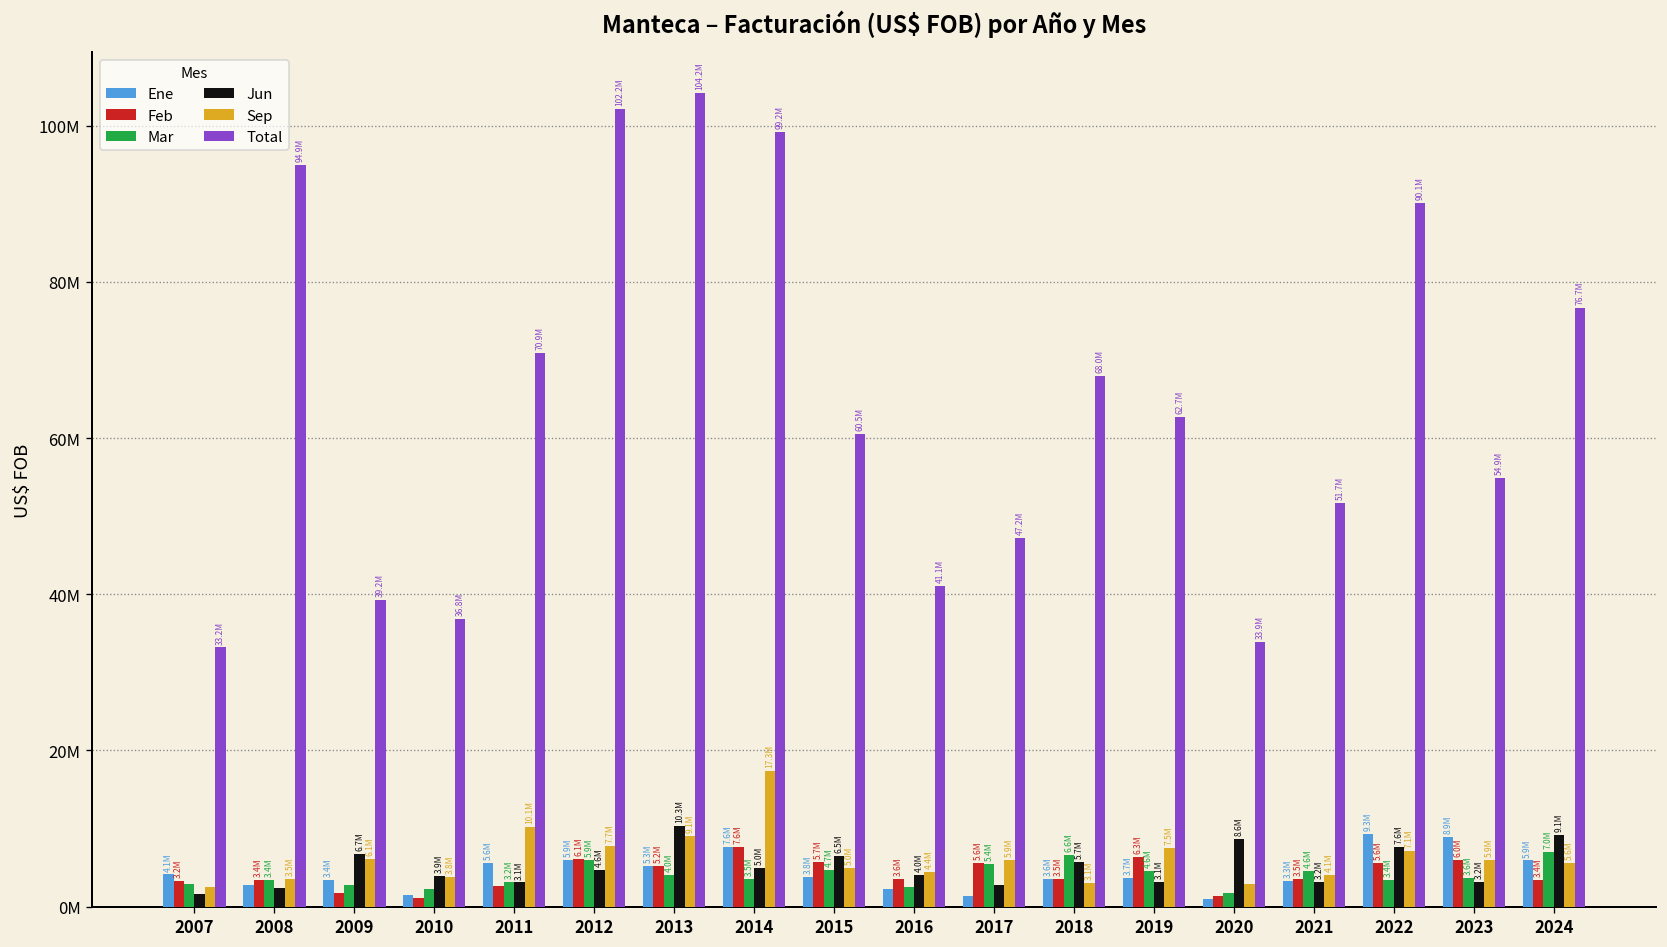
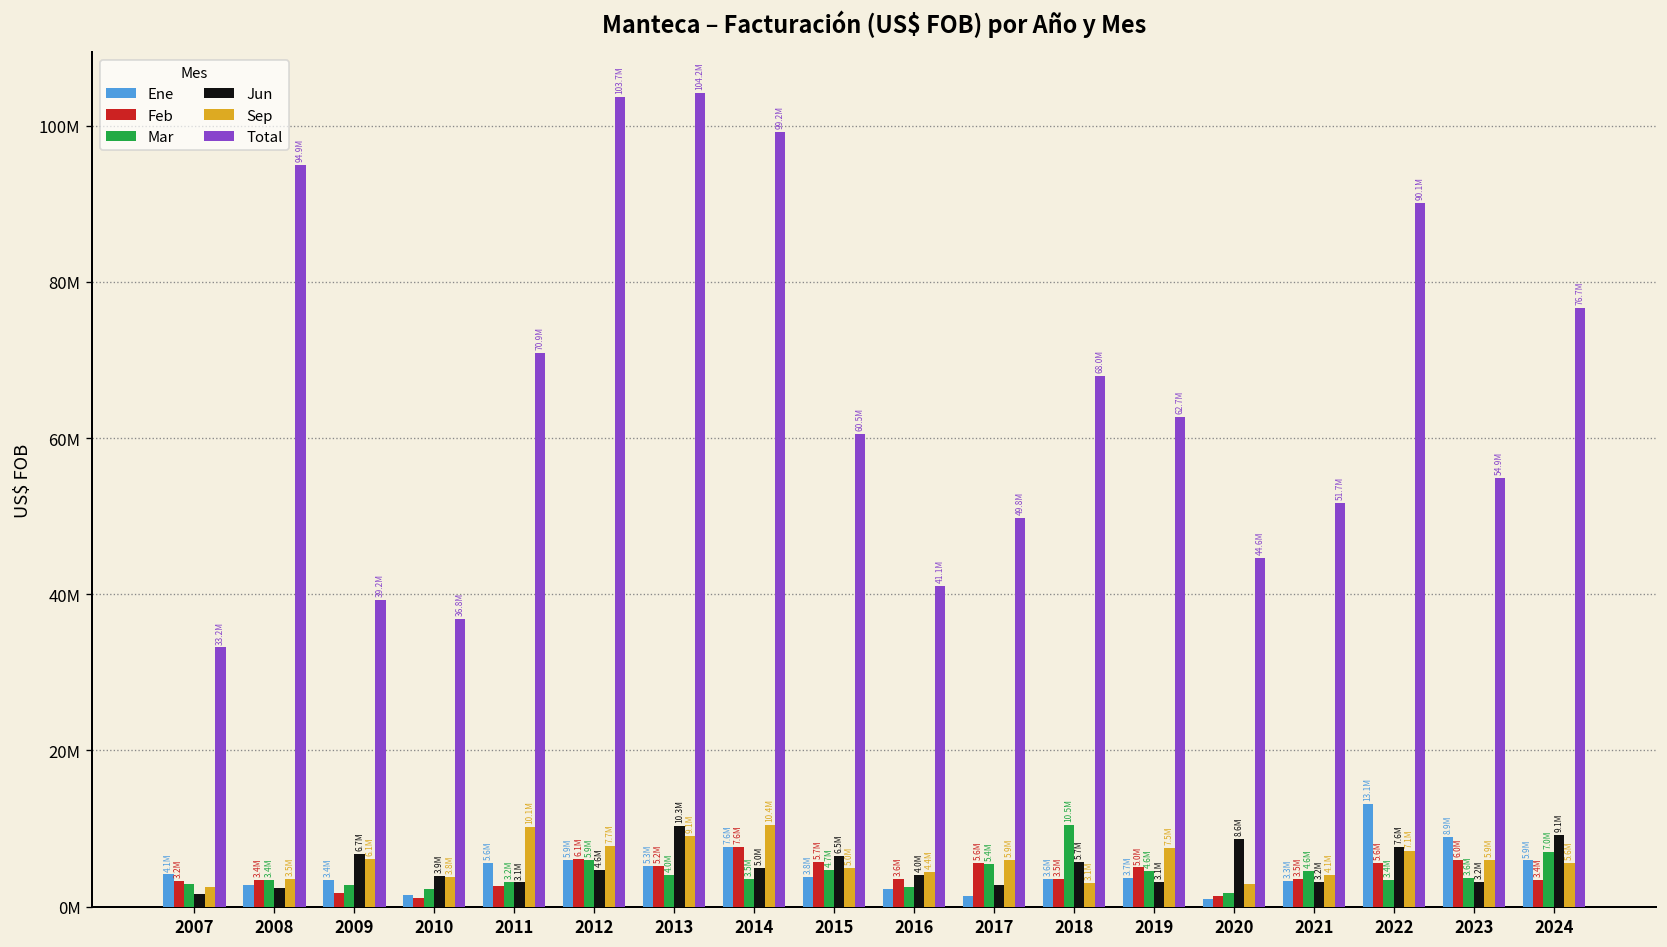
  {
    "Ene": {
      "2007": "4.1M",
      "2009": "3.4M",
      "2011": "5.6M",
      "2012": "5.9M",
      "2013": "5.3M",
      "2014": "7.6M",
      "2015": "3.8M",
      "2018": "3.6M",
      "2019": "3.7M",
      "2021": "3.3M",
-     "2022": "9.3M",
+     "2022": "13.1M",
      "2023": "8.9M",
      "2024": "5.9M"
    },
    "Feb": {
      "2007": "3.2M",
      "2008": "3.4M",
      "2012": "6.1M",
      "2013": "5.2M",
      "2014": "7.6M",
      "2015": "5.7M",
      "2016": "3.6M",
      "2017": "5.6M",
      "2018": "3.5M",
-     "2019": "6.3M",
+     "2019": "5.0M",
      "2021": "3.5M",
      "2022": "5.6M",
      "2023": "6.0M",
      "2024": "3.4M"
    },
    "Mar": {
      "2008": "3.4M",
      "2011": "3.2M",
      "2012": "5.9M",
      "2013": "4.0M",
      "2014": "3.5M",
      "2015": "4.7M",
      "2017": "5.4M",
-     "2018": "6.6M",
+     "2018": "10.5M",
      "2019": "4.6M",
      "2021": "4.6M",
      "2022": "3.4M",
      "2023": "3.6M",
      "2024": "7.0M"
    },
    "Jun": {
      "2009": "6.7M",
      "2010": "3.9M",
      "2011": "3.1M",
      "2012": "4.6M",
      "2013": "10.3M",
      "2014": "5.0M",
      "2015": "6.5M",
      "2016": "4.0M",
      "2018": "5.7M",
      "2019": "3.1M",
      "2020": "8.6M",
      "2021": "3.2M",
      "2022": "7.6M",
      "2023": "3.2M",
      "2024": "9.1M"
    },
    "Sep": {
      "2008": "3.5M",
      "2009": "6.1M",
      "2010": "3.8M",
      "2011": "10.1M",
      "2012": "7.7M",
      "2013": "9.1M",
-     "2014": "17.3M",
+     "2014": "10.4M",
      "2015": "5.0M",
      "2016": "4.4M",
      "2017": "5.9M",
      "2018": "3.1M",
      "2019": "7.5M",
      "2021": "4.1M",
      "2022": "7.1M",
      "2023": "5.9M",
      "2024": "5.6M"
    },
    "Total": {
      "2007": "33.2M",
      "2008": "94.9M",
      "2009": "39.2M",
      "2010": "36.8M",
      "2011": "70.9M",
-     "2012": "102.2M",
+     "2012": "103.7M",
      "2013": "104.2M",
      "2014": "99.2M",
      "2015": "60.5M",
      "2016": "41.1M",
-     "2017": "47.2M",
+     "2017": "49.8M",
      "2018": "68.0M",
      "2019": "62.7M",
-     "2020": "33.9M",
+     "2020": "44.6M",
      "2021": "51.7M",
      "2022": "90.1M",
      "2023": "54.9M",
      "2024": "76.7M"
    }
  }
